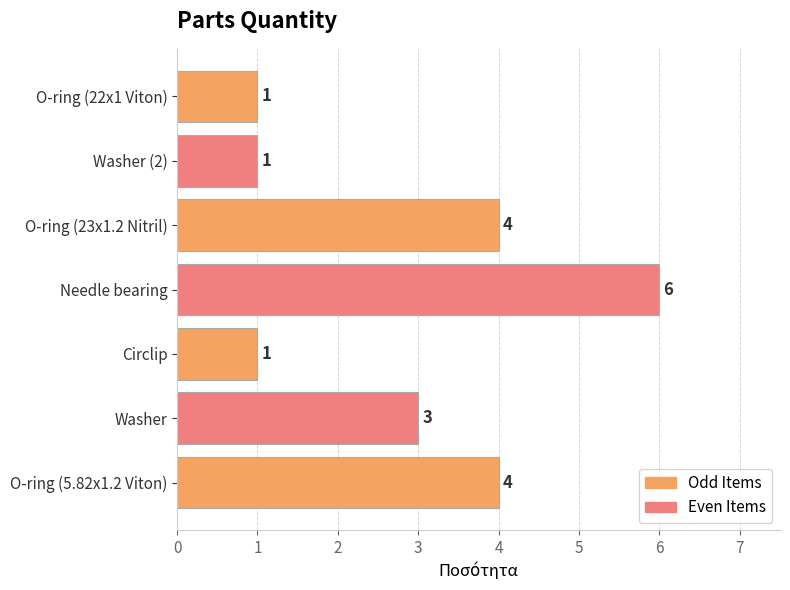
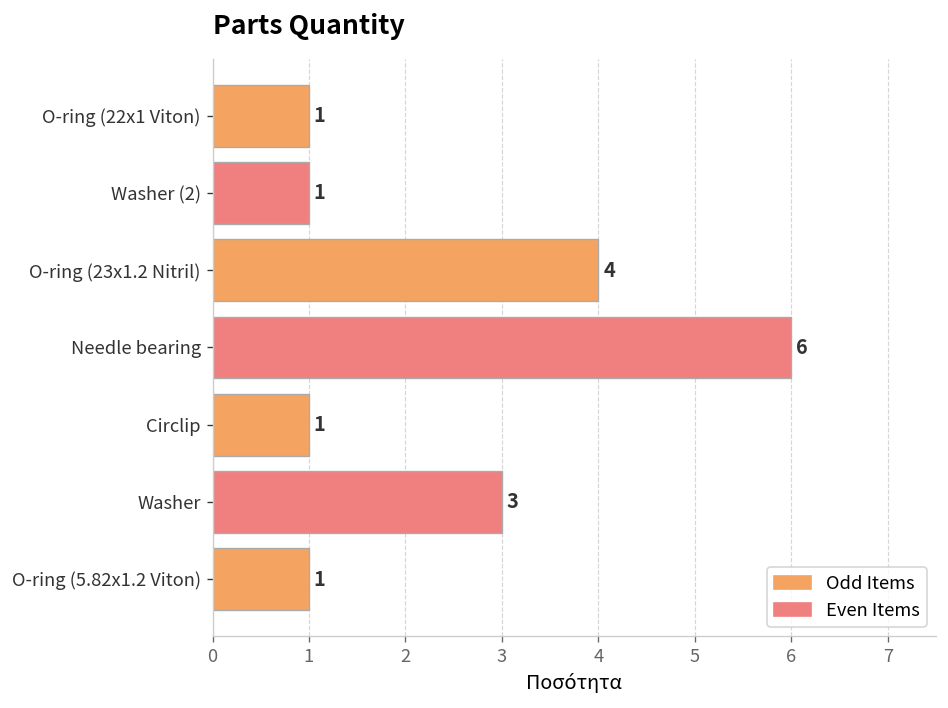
  {
    "O-ring (22x1 Viton)": 1,
    "Washer (2)": 1,
    "O-ring (23x1.2 Nitril)": 4,
    "Needle bearing": 6,
    "Circlip": 1,
    "Washer": 3,
-   "O-ring (5.82x1.2 Viton)": 4
+   "O-ring (5.82x1.2 Viton)": 1
  }
